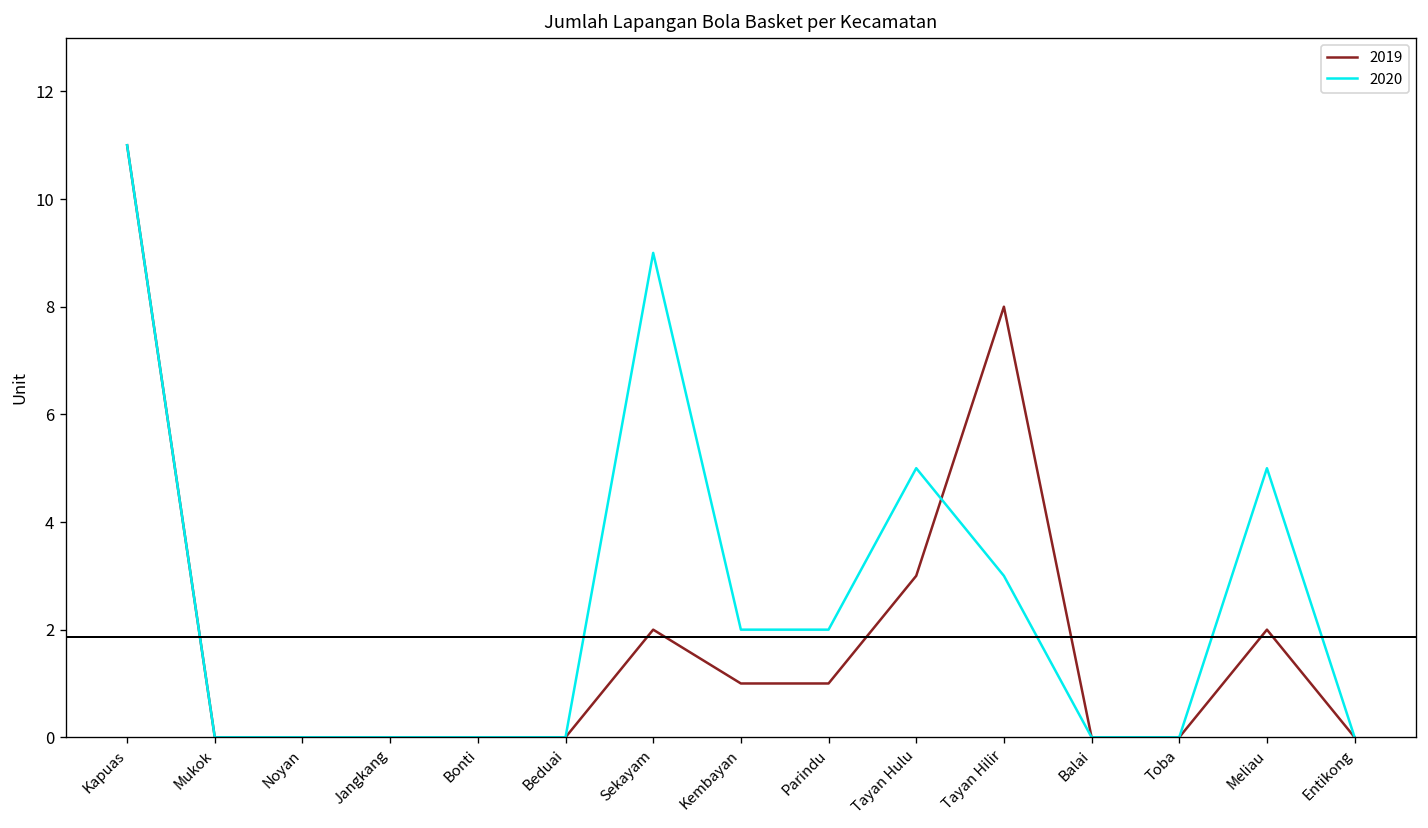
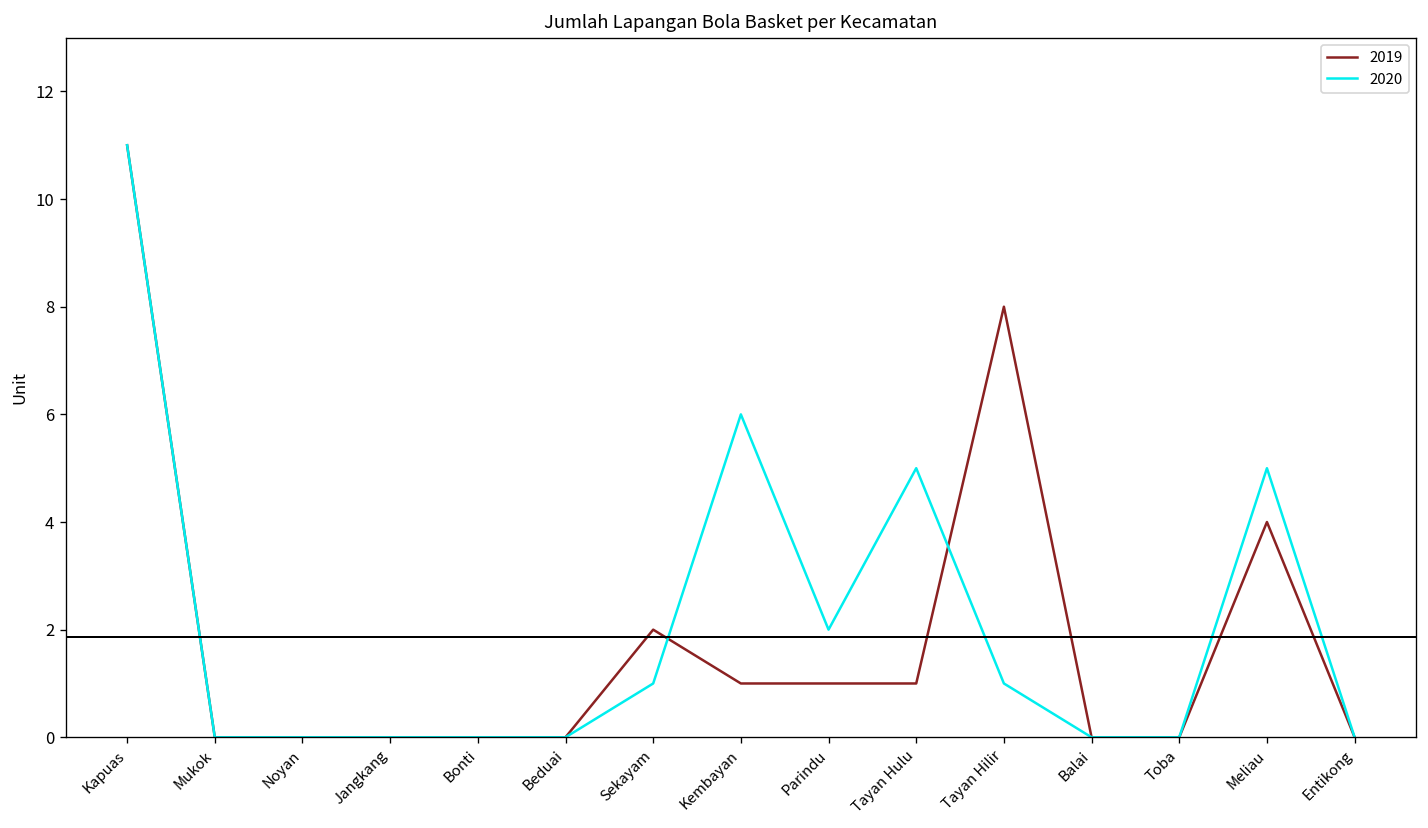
  {
    "2019": {
      "Sekayam": 2,
      "Kembayan": 1,
      "Parindu": 1,
-     "Tayan Hulu": 3,
+     "Tayan Hulu": 1,
      "Tayan Hilir": 8,
-     "Meliau": 2
+     "Meliau": 4
    },
    "2020": {
-     "Sekayam": 9,
-     "Kembayan": 2,
+     "Sekayam": 1,
+     "Kembayan": 6,
      "Parindu": 2,
      "Tayan Hulu": 5,
-     "Tayan Hilir": 3,
+     "Tayan Hilir": 1,
      "Meliau": 5
    }
  }
